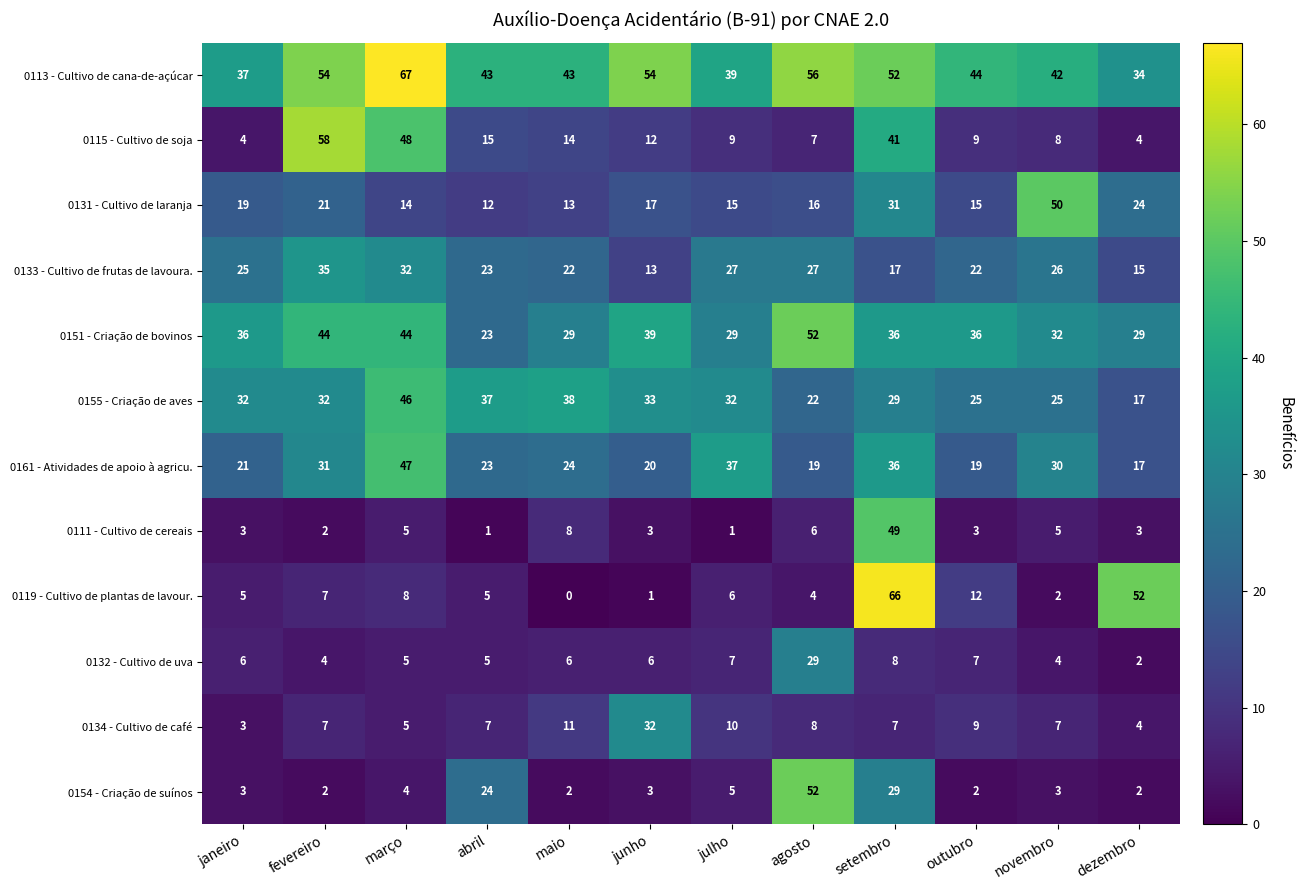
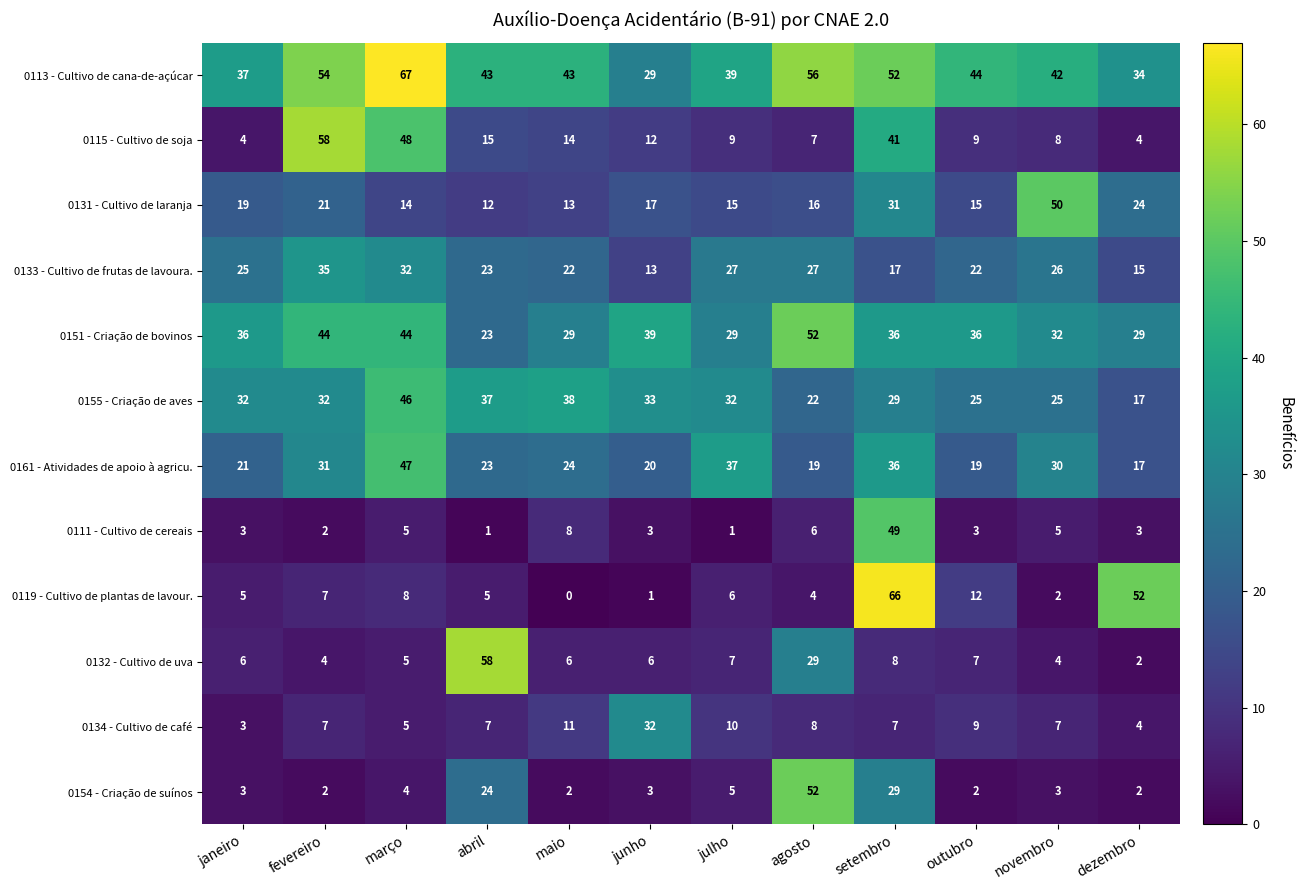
  {
    "0113 - Cultivo de cana-de-açúcar": {
      "janeiro": 37,
      "fevereiro": 54,
      "março": 67,
      "abril": 43,
      "maio": 43,
-     "junho": 54,
+     "junho": 29,
      "julho": 39,
      "agosto": 56,
      "setembro": 52,
      "outubro": 44,
      "novembro": 42,
      "dezembro": 34
    },
    "0115 - Cultivo de soja": {
      "janeiro": 4,
      "fevereiro": 58,
      "março": 48,
      "abril": 15,
      "maio": 14,
      "junho": 12,
      "julho": 9,
      "agosto": 7,
      "setembro": 41,
      "outubro": 9,
      "novembro": 8,
      "dezembro": 4
    },
    "0131 - Cultivo de laranja": {
      "janeiro": 19,
      "fevereiro": 21,
      "março": 14,
      "abril": 12,
      "maio": 13,
      "junho": 17,
      "julho": 15,
      "agosto": 16,
      "setembro": 31,
      "outubro": 15,
      "novembro": 50,
      "dezembro": 24
    },
    "0133 - Cultivo de frutas de lavoura.": {
      "janeiro": 25,
      "fevereiro": 35,
      "março": 32,
      "abril": 23,
      "maio": 22,
      "junho": 13,
      "julho": 27,
      "agosto": 27,
      "setembro": 17,
      "outubro": 22,
      "novembro": 26,
      "dezembro": 15
    },
    "0151 - Criação de bovinos": {
      "janeiro": 36,
      "fevereiro": 44,
      "março": 44,
      "abril": 23,
      "maio": 29,
      "junho": 39,
      "julho": 29,
      "agosto": 52,
      "setembro": 36,
      "outubro": 36,
      "novembro": 32,
      "dezembro": 29
    },
    "0155 - Criação de aves": {
      "janeiro": 32,
      "fevereiro": 32,
      "março": 46,
      "abril": 37,
      "maio": 38,
      "junho": 33,
      "julho": 32,
      "agosto": 22,
      "setembro": 29,
      "outubro": 25,
      "novembro": 25,
      "dezembro": 17
    },
    "0161 - Atividades de apoio à agricu.": {
      "janeiro": 21,
      "fevereiro": 31,
      "março": 47,
      "abril": 23,
      "maio": 24,
      "junho": 20,
      "julho": 37,
      "agosto": 19,
      "setembro": 36,
      "outubro": 19,
      "novembro": 30,
      "dezembro": 17
    },
    "0111 - Cultivo de cereais": {
      "janeiro": 3,
      "fevereiro": 2,
      "março": 5,
      "abril": 1,
      "maio": 8,
      "junho": 3,
      "julho": 1,
      "agosto": 6,
      "setembro": 49,
      "outubro": 3,
      "novembro": 5,
      "dezembro": 3
    },
    "0119 - Cultivo de plantas de lavour.": {
      "janeiro": 5,
      "fevereiro": 7,
      "março": 8,
      "abril": 5,
      "maio": 0,
      "junho": 1,
      "julho": 6,
      "agosto": 4,
      "setembro": 66,
      "outubro": 12,
      "novembro": 2,
      "dezembro": 52
    },
    "0132 - Cultivo de uva": {
      "janeiro": 6,
      "fevereiro": 4,
      "março": 5,
-     "abril": 5,
+     "abril": 58,
      "maio": 6,
      "junho": 6,
      "julho": 7,
      "agosto": 29,
      "setembro": 8,
      "outubro": 7,
      "novembro": 4,
      "dezembro": 2
    },
    "0134 - Cultivo de café": {
      "janeiro": 3,
      "fevereiro": 7,
      "março": 5,
      "abril": 7,
      "maio": 11,
      "junho": 32,
      "julho": 10,
      "agosto": 8,
      "setembro": 7,
      "outubro": 9,
      "novembro": 7,
      "dezembro": 4
    },
    "0154 - Criação de suínos": {
      "janeiro": 3,
      "fevereiro": 2,
      "março": 4,
      "abril": 24,
      "maio": 2,
      "junho": 3,
      "julho": 5,
      "agosto": 52,
      "setembro": 29,
      "outubro": 2,
      "novembro": 3,
      "dezembro": 2
    }
  }
